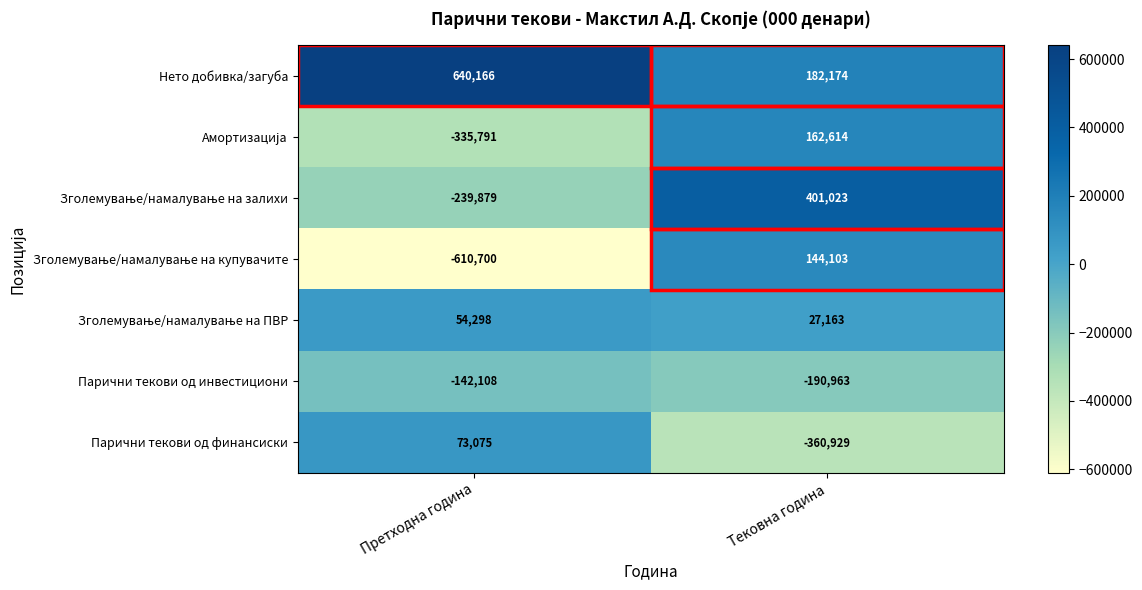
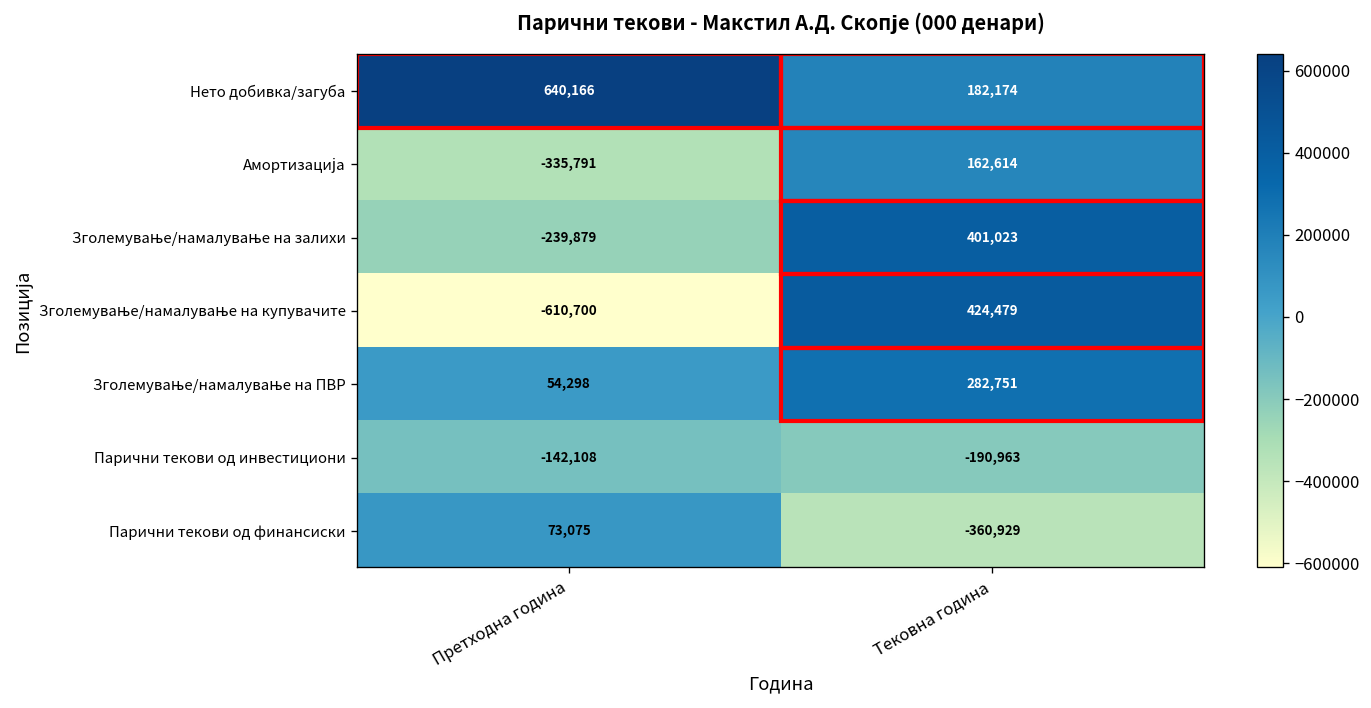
  {
    "Нето добивка/загуба": {
      "Претходна година": "640,166",
      "Тековна година": "182,174"
    },
    "Амортизација": {
      "Претходна година": "-335,791",
      "Тековна година": "162,614"
    },
    "Зголемување/намалување на залихи": {
      "Претходна година": "-239,879",
      "Тековна година": "401,023"
    },
    "Зголемување/намалување на купувачите": {
      "Претходна година": "-610,700",
-     "Тековна година": "144,103"
+     "Тековна година": "424,479"
    },
    "Зголемување/намалување на ПВР": {
      "Претходна година": "54,298",
-     "Тековна година": "27,163"
+     "Тековна година": "282,751"
    },
    "Парични текови од инвестициони": {
      "Претходна година": "-142,108",
      "Тековна година": "-190,963"
    },
    "Парични текови од финансиски": {
      "Претходна година": "73,075",
      "Тековна година": "-360,929"
    }
  }
